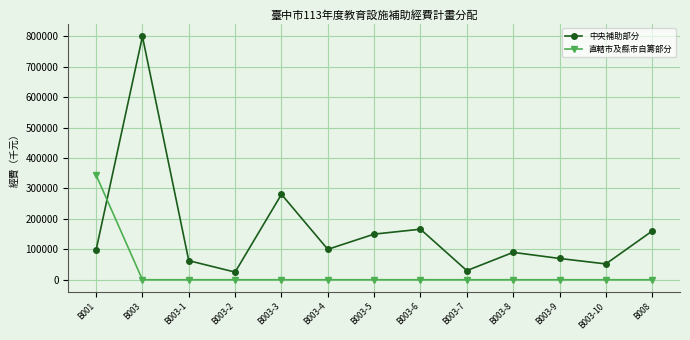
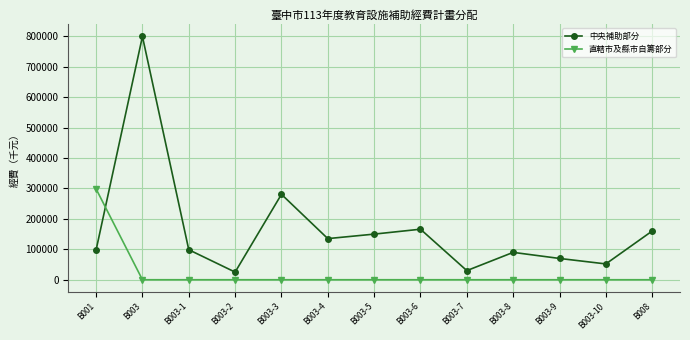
  {
    "中央補助部分": {
      "B001": 100000,
      "B003": 800000,
-     "B003-1": 60000,
+     "B003-1": 100000,
      "B003-2": 30000,
      "B003-3": 280000,
-     "B003-4": 100000,
+     "B003-4": 140000,
      "B003-5": 150000,
      "B003-6": 170000,
      "B003-7": 30000,
      "B003-8": 90000,
      "B003-9": 70000,
      "B003-10": 50000,
      "B008": 160000
    },
    "直轄市及縣市自籌部分": {
-     "B001": 340000,
+     "B001": 300000,
      "B003": 0,
      "B003-1": 0,
      "B003-2": 0,
      "B003-3": 0,
      "B003-4": 0,
      "B003-5": 0,
      "B003-6": 0,
      "B003-7": 0,
      "B003-8": 0,
      "B003-9": 0,
      "B003-10": 0,
      "B008": 0
    }
  }
